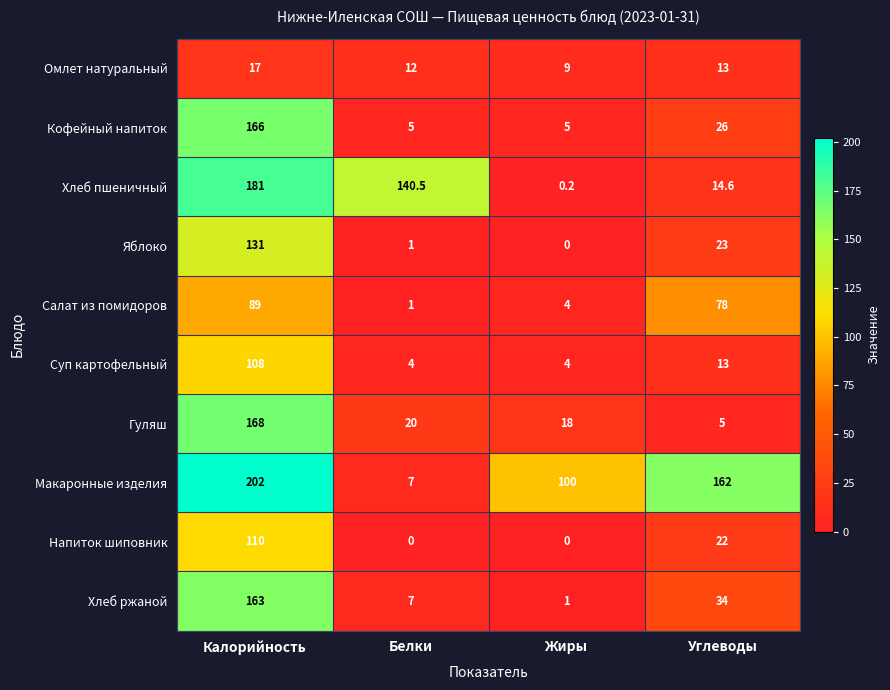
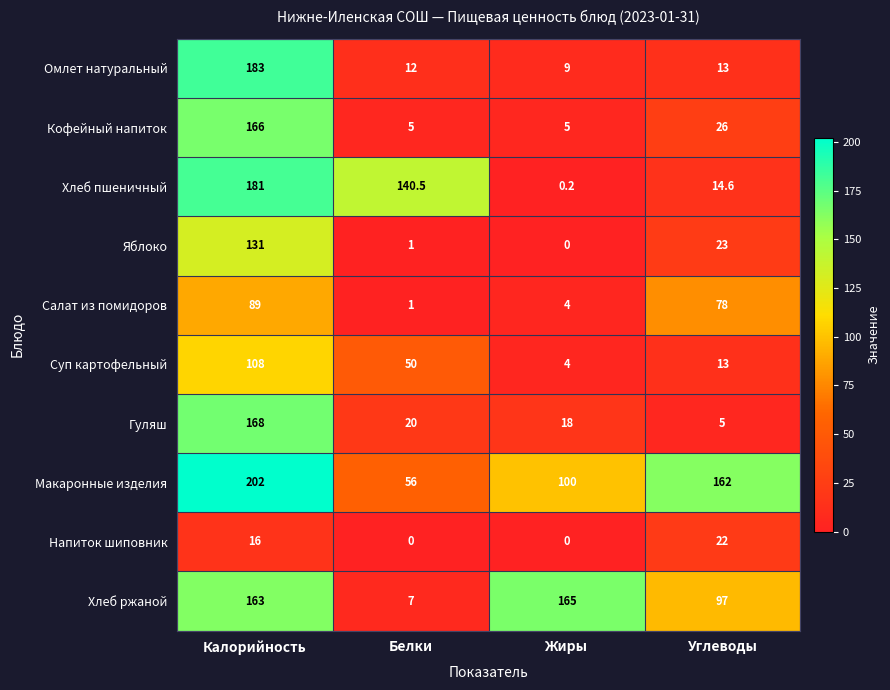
  {
    "Омлет натуральный": {
-     "Калорийность": 17,
+     "Калорийность": 183,
      "Белки": 12,
      "Жиры": 9,
      "Углеводы": 13
    },
    "Кофейный напиток": {
      "Калорийность": 166,
      "Белки": 5,
      "Жиры": 5,
      "Углеводы": 26
    },
    "Хлеб пшеничный": {
      "Калорийность": 181,
      "Белки": 140.5,
      "Жиры": 0.2,
      "Углеводы": 14.6
    },
    "Яблоко": {
      "Калорийность": 131,
      "Белки": 1,
      "Жиры": 0,
      "Углеводы": 23
    },
    "Салат из помидоров": {
      "Калорийность": 89,
      "Белки": 1,
      "Жиры": 4,
      "Углеводы": 78
    },
    "Суп картофельный": {
      "Калорийность": 108,
-     "Белки": 4,
+     "Белки": 50,
      "Жиры": 4,
      "Углеводы": 13
    },
    "Гуляш": {
      "Калорийность": 168,
      "Белки": 20,
      "Жиры": 18,
      "Углеводы": 5
    },
    "Макаронные изделия": {
      "Калорийность": 202,
-     "Белки": 7,
+     "Белки": 56,
      "Жиры": 100,
      "Углеводы": 162
    },
    "Напиток шиповник": {
-     "Калорийность": 110,
+     "Калорийность": 16,
      "Белки": 0,
      "Жиры": 0,
      "Углеводы": 22
    },
    "Хлеб ржаной": {
      "Калорийность": 163,
      "Белки": 7,
-     "Жиры": 1,
-     "Углеводы": 34
+     "Жиры": 165,
+     "Углеводы": 97
    }
  }
